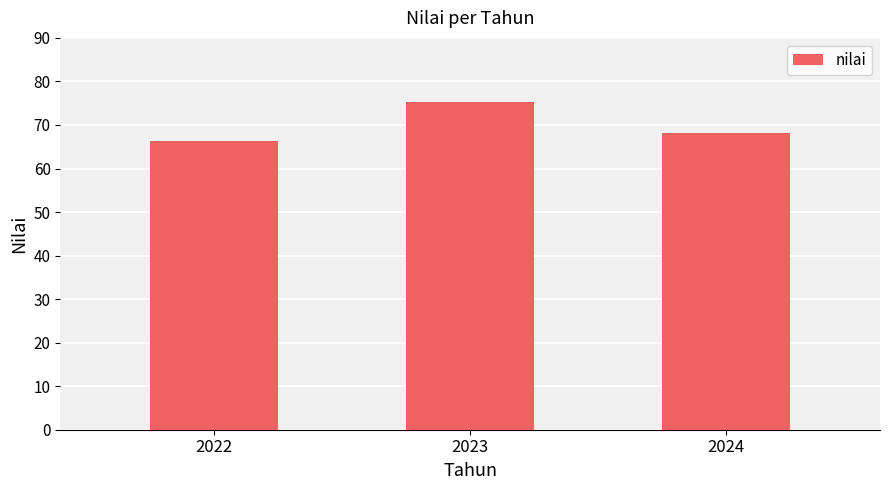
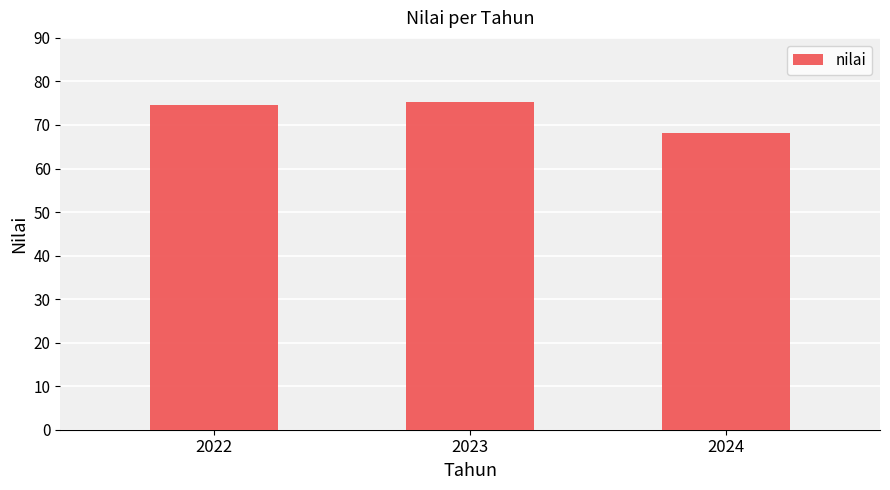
  {
-   "2022": 66,
+   "2022": 75,
    "2023": 75,
    "2024": 68
  }
